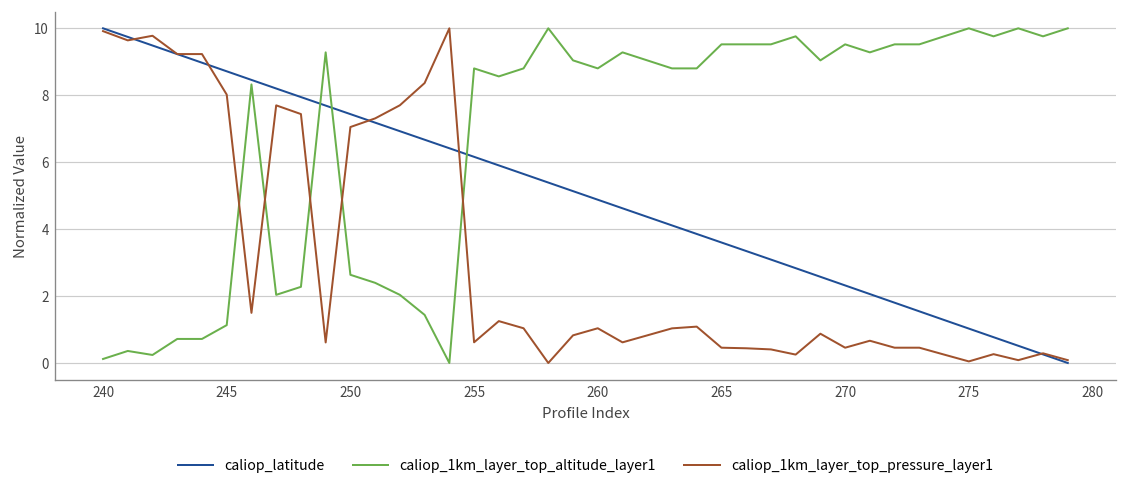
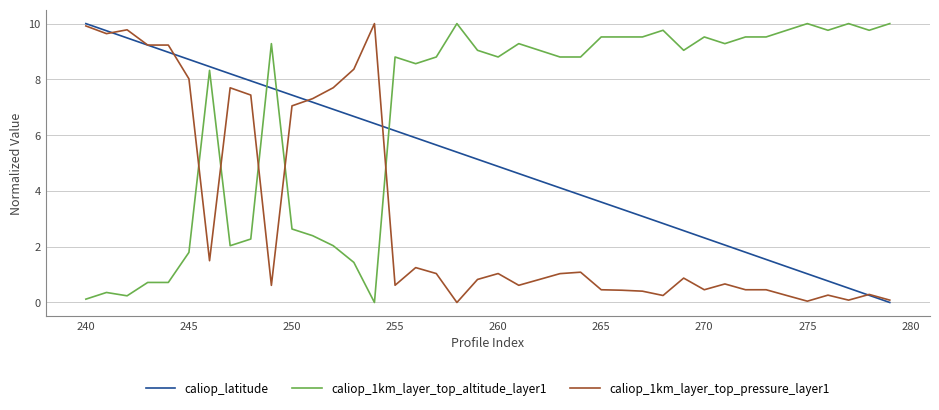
  {
    "caliop_latitude": {
      "245": 8.7,
      "250": 7.4,
      "255": 6.2,
      "260": 4.9,
      "265": 3.6,
      "270": 2.3,
      "275": 1.0
    },
    "caliop_1km_layer_top_altitude_layer1": {
      "240": 0.1,
-     "245": 1.1,
+     "245": 1.8,
      "250": 2.6,
      "255": 8.8,
      "260": 8.8,
      "265": 9.5,
      "270": 9.5,
      "275": 10.0
    },
    "caliop_1km_layer_top_pressure_layer1": {
      "245": 8.0,
      "250": 7.1,
      "255": 0.6,
      "260": 1.0,
      "265": 0.5,
      "270": 0.5,
      "275": 0.0
    }
  }
